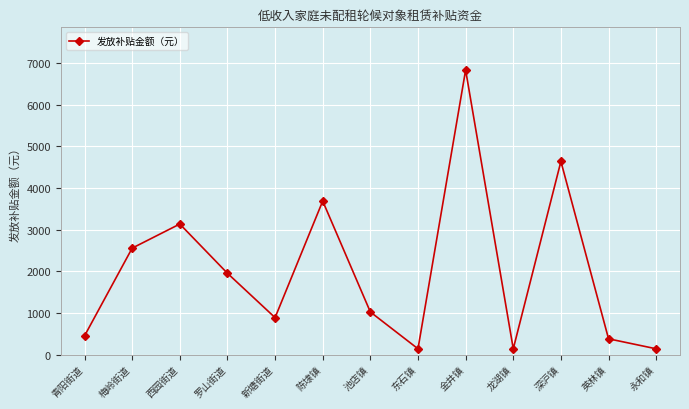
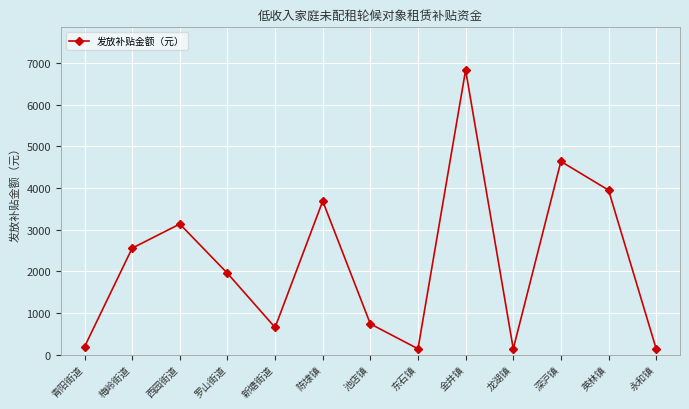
  {
-   "青阳街道": 500,
+   "青阳街道": 200,
    "梅岭街道": 2600,
    "西园街道": 3100,
    "罗山街道": 2000,
-   "新塘街道": 900,
+   "新塘街道": 700,
    "陈埭镇": 3700,
-   "池店镇": 1000,
+   "池店镇": 700,
    "东石镇": 100,
    "金井镇": 6800,
    "龙湖镇": 100,
    "深沪镇": 4600,
-   "英林镇": 400,
+   "英林镇": 3900,
    "永和镇": 100
  }
